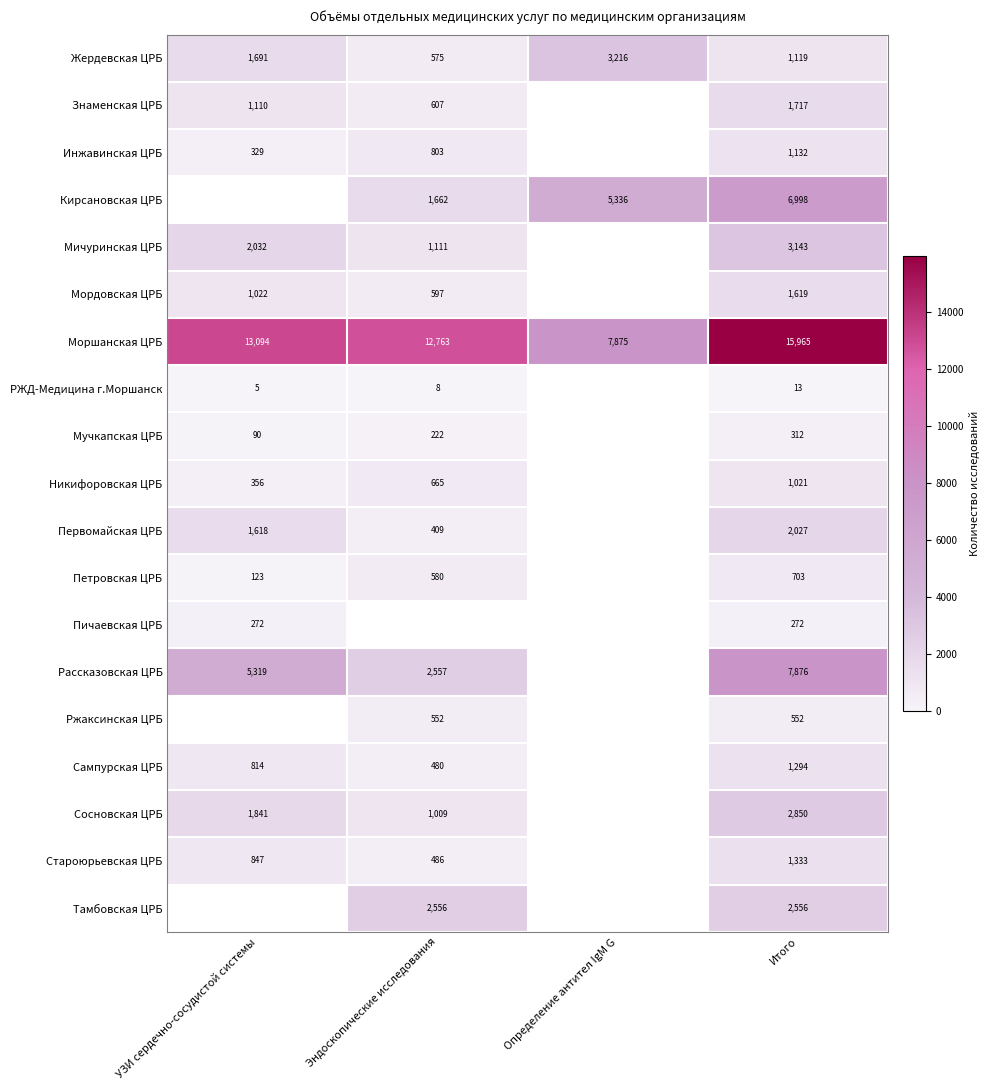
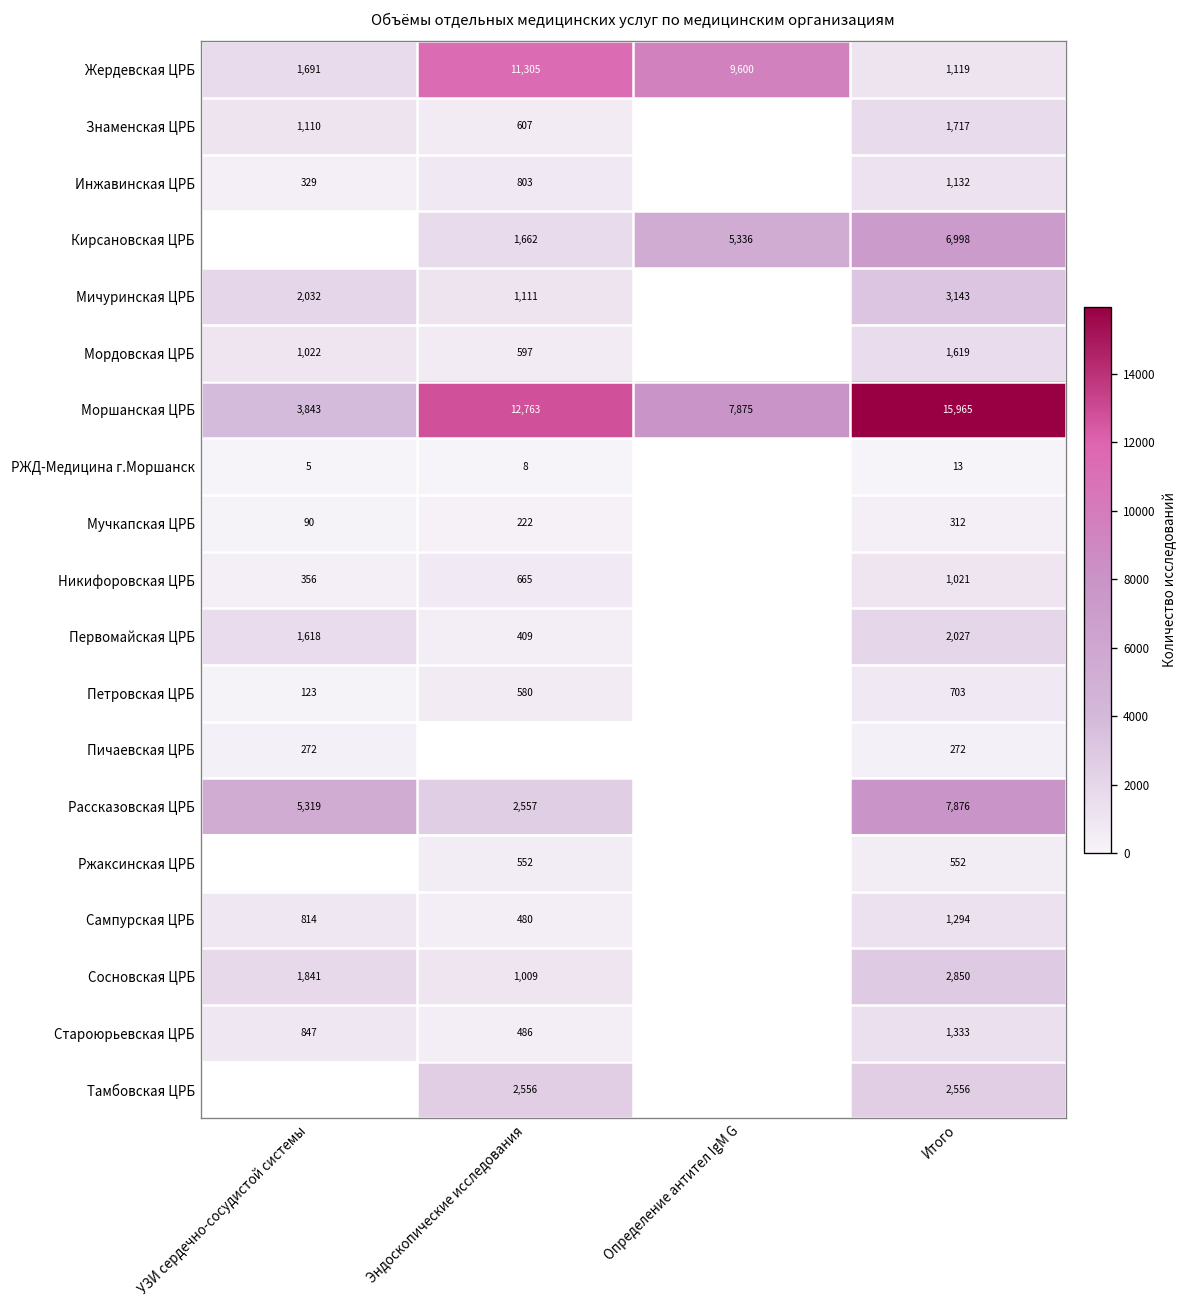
  {
    "Жердевская ЦРБ": {
      "УЗИ сердечно-сосудистой системы": "1,691",
-     "Эндоскопические исследования": "575",
-     "Определение антител IgM G": "3,216",
+     "Эндоскопические исследования": "11,305",
+     "Определение антител IgM G": "9,600",
      "Итого": "1,119"
    },
    "Знаменская ЦРБ": {
      "УЗИ сердечно-сосудистой системы": "1,110",
      "Эндоскопические исследования": "607",
      "Итого": "1,717"
    },
    "Инжавинская ЦРБ": {
      "УЗИ сердечно-сосудистой системы": "329",
      "Эндоскопические исследования": "803",
      "Итого": "1,132"
    },
    "Кирсановская ЦРБ": {
      "Эндоскопические исследования": "1,662",
      "Определение антител IgM G": "5,336",
      "Итого": "6,998"
    },
    "Мичуринская ЦРБ": {
      "УЗИ сердечно-сосудистой системы": "2,032",
      "Эндоскопические исследования": "1,111",
      "Итого": "3,143"
    },
    "Мордовская ЦРБ": {
      "УЗИ сердечно-сосудистой системы": "1,022",
      "Эндоскопические исследования": "597",
      "Итого": "1,619"
    },
    "Моршанская ЦРБ": {
-     "УЗИ сердечно-сосудистой системы": "13,094",
+     "УЗИ сердечно-сосудистой системы": "3,843",
      "Эндоскопические исследования": "12,763",
      "Определение антител IgM G": "7,875",
      "Итого": "15,965"
    },
    "РЖД-Медицина г.Моршанск": {
      "УЗИ сердечно-сосудистой системы": "5",
      "Эндоскопические исследования": "8",
      "Итого": "13"
    },
    "Мучкапская ЦРБ": {
      "УЗИ сердечно-сосудистой системы": "90",
      "Эндоскопические исследования": "222",
      "Итого": "312"
    },
    "Никифоровская ЦРБ": {
      "УЗИ сердечно-сосудистой системы": "356",
      "Эндоскопические исследования": "665",
      "Итого": "1,021"
    },
    "Первомайская ЦРБ": {
      "УЗИ сердечно-сосудистой системы": "1,618",
      "Эндоскопические исследования": "409",
      "Итого": "2,027"
    },
    "Петровская ЦРБ": {
      "УЗИ сердечно-сосудистой системы": "123",
      "Эндоскопические исследования": "580",
      "Итого": "703"
    },
    "Пичаевская ЦРБ": {
      "УЗИ сердечно-сосудистой системы": "272",
      "Итого": "272"
    },
    "Рассказовская ЦРБ": {
      "УЗИ сердечно-сосудистой системы": "5,319",
      "Эндоскопические исследования": "2,557",
      "Итого": "7,876"
    },
    "Ржаксинская ЦРБ": {
      "Эндоскопические исследования": "552",
      "Итого": "552"
    },
    "Сампурская ЦРБ": {
      "УЗИ сердечно-сосудистой системы": "814",
      "Эндоскопические исследования": "480",
      "Итого": "1,294"
    },
    "Сосновская ЦРБ": {
      "УЗИ сердечно-сосудистой системы": "1,841",
      "Эндоскопические исследования": "1,009",
      "Итого": "2,850"
    },
    "Староюрьевская ЦРБ": {
      "УЗИ сердечно-сосудистой системы": "847",
      "Эндоскопические исследования": "486",
      "Итого": "1,333"
    },
    "Тамбовская ЦРБ": {
      "Эндоскопические исследования": "2,556",
      "Итого": "2,556"
    }
  }
